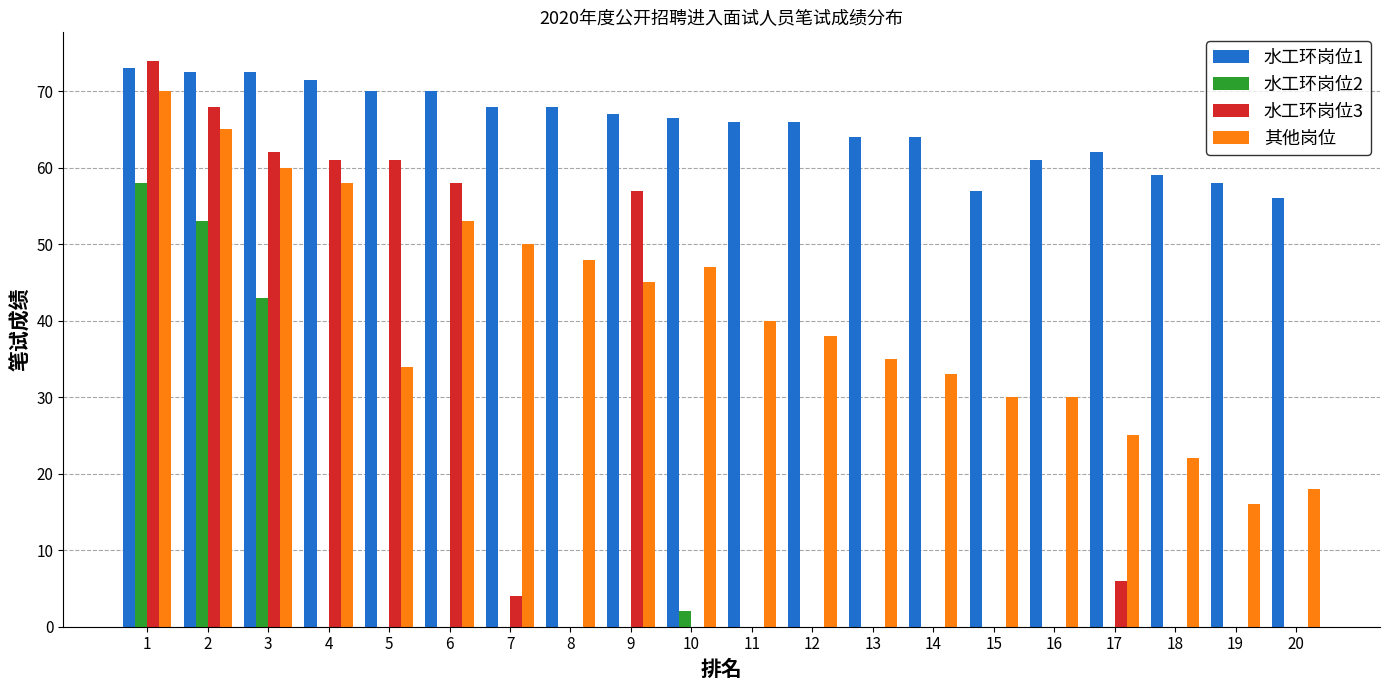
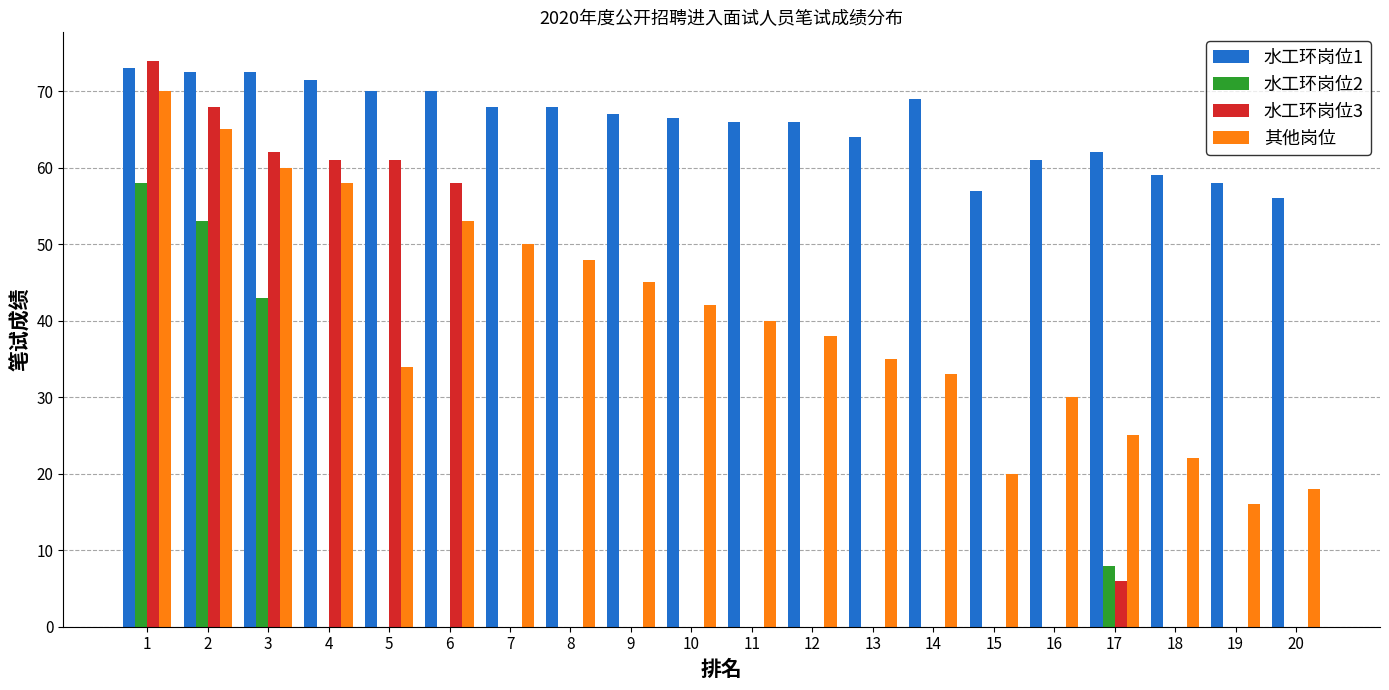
  {
    "水工环岗位1": {
      "1": 73,
      "2": 73,
      "3": 73,
      "4": 72,
      "5": 70,
      "6": 70,
      "7": 68,
      "8": 68,
      "9": 67,
      "10": 67,
      "11": 66,
      "12": 66,
      "13": 64,
-     "14": 64,
+     "14": 69,
      "15": 57,
      "16": 61,
      "17": 62,
      "18": 59,
      "19": 58,
      "20": 56
    },
    "水工环岗位2": {
      "1": 58,
      "2": 53,
      "3": 43,
      "4": 0,
      "5": 0,
      "6": 0,
      "7": 0,
      "8": 0,
      "9": 0,
-     "10": 2,
+     "10": 0,
      "11": 0,
      "12": 0,
      "13": 0,
      "14": 0,
      "15": 0,
      "16": 0,
-     "17": 0,
+     "17": 8,
      "18": 0,
      "19": 0,
      "20": 0
    },
    "水工环岗位3": {
      "1": 74,
      "2": 68,
      "3": 62,
      "4": 61,
      "5": 61,
      "6": 58,
-     "7": 4,
+     "7": 0,
      "8": 0,
-     "9": 57,
+     "9": 0,
      "10": 0,
      "11": 0,
      "12": 0,
      "13": 0,
      "14": 0,
      "15": 0,
      "16": 0,
      "17": 6,
      "18": 0,
      "19": 0,
      "20": 0
    },
    "其他岗位": {
      "1": 70,
      "2": 65,
      "3": 60,
      "4": 58,
      "5": 34,
      "6": 53,
      "7": 50,
      "8": 48,
      "9": 45,
-     "10": 47,
+     "10": 42,
      "11": 40,
      "12": 38,
      "13": 35,
      "14": 33,
-     "15": 30,
+     "15": 20,
      "16": 30,
      "17": 25,
      "18": 22,
      "19": 16,
      "20": 18
    }
  }
